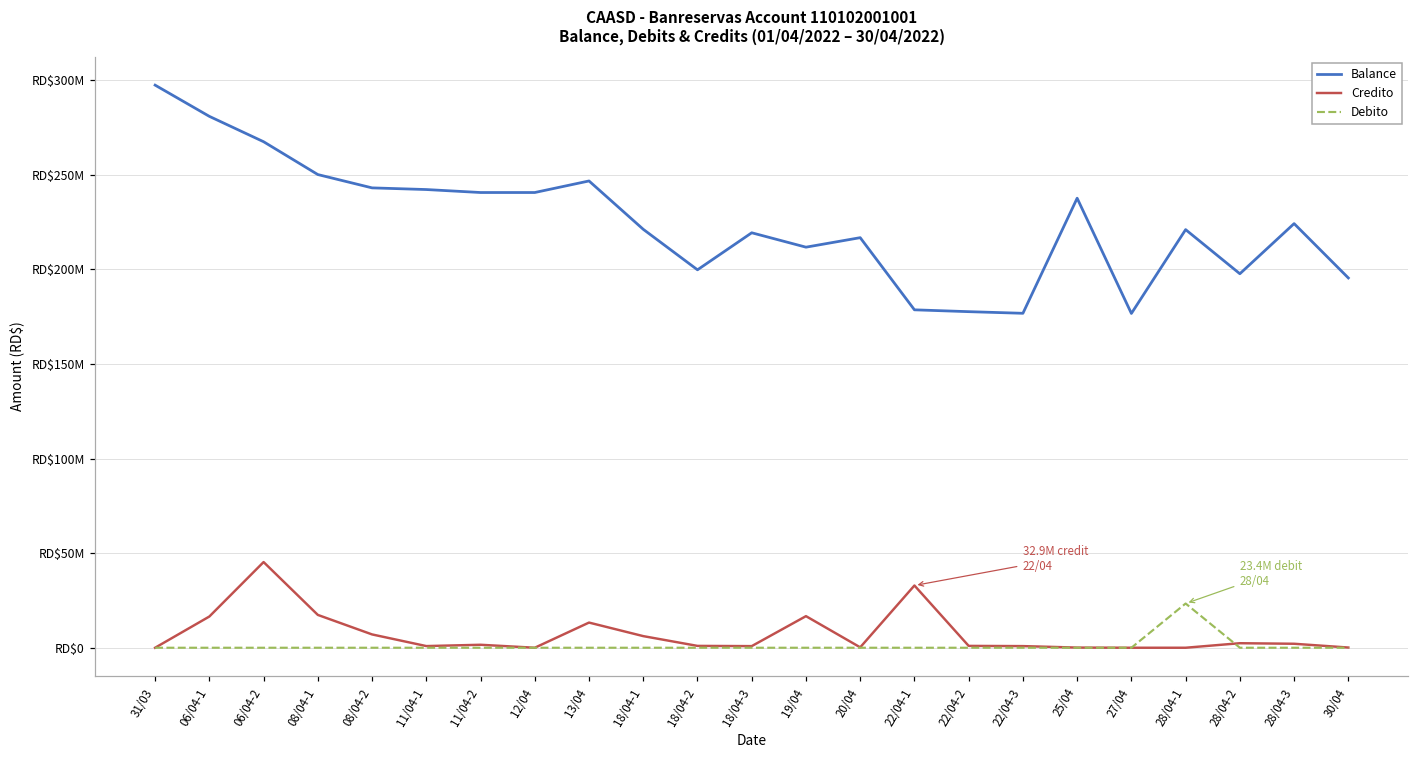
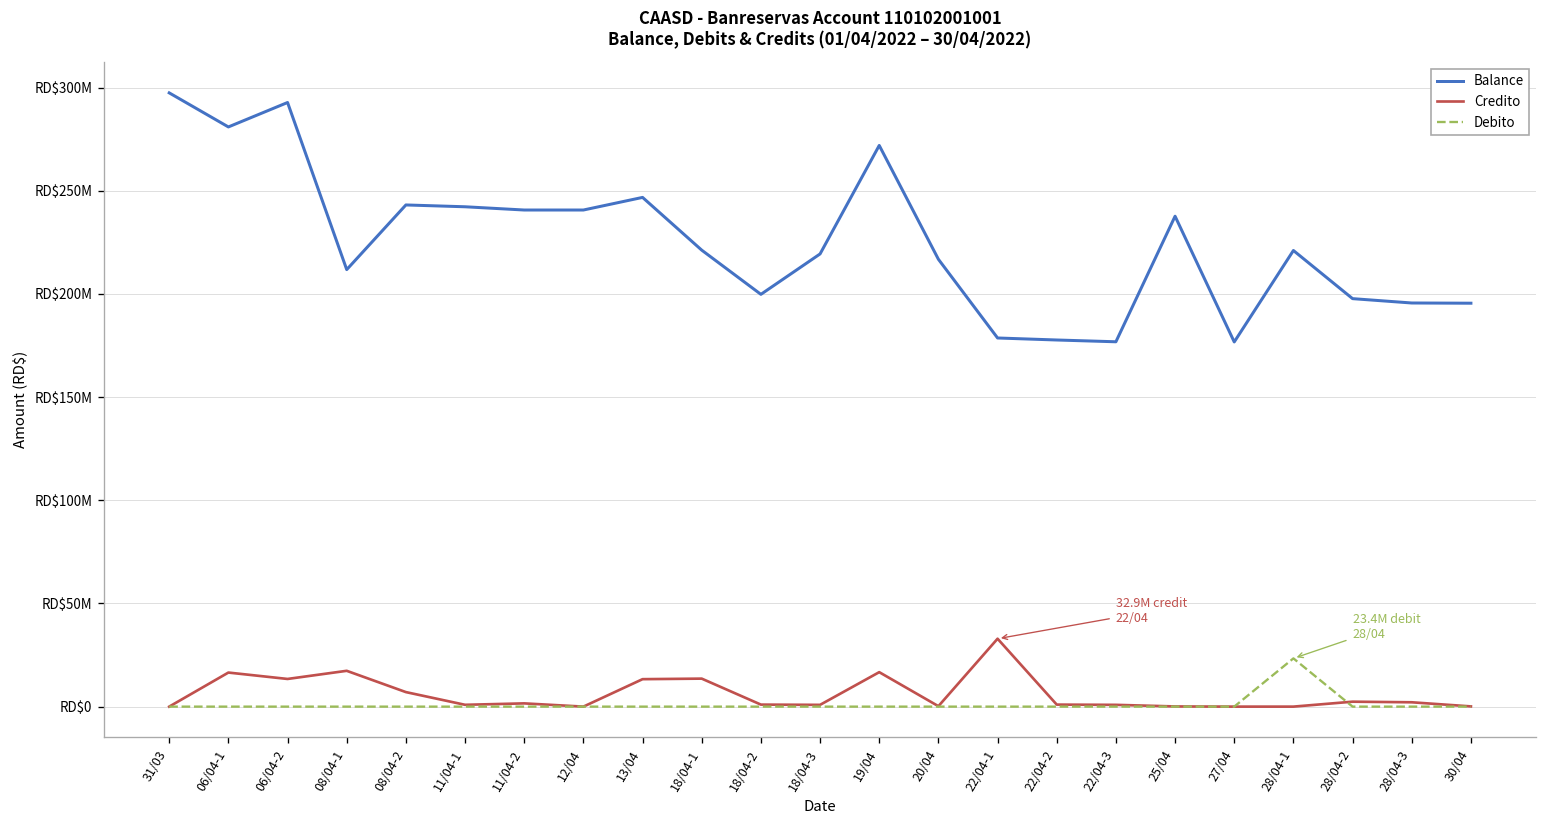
  {
    "Balance": {
      "31/03": "RD$297000000",
      "06/04-1": "RD$281000000",
-     "06/04-2": "RD$268000000",
-     "08/04-1": "RD$250000000",
+     "06/04-2": "RD$293000000",
+     "08/04-1": "RD$212000000",
      "08/04-2": "RD$243000000",
      "11/04-1": "RD$242000000",
      "11/04-2": "RD$241000000",
      "12/04": "RD$241000000",
      "13/04": "RD$247000000",
      "18/04-1": "RD$221000000",
      "18/04-2": "RD$200000000",
      "18/04-3": "RD$219000000",
-     "19/04": "RD$212000000",
+     "19/04": "RD$272000000",
      "20/04": "RD$217000000",
      "22/04-1": "RD$179000000",
      "22/04-2": "RD$178000000",
      "22/04-3": "RD$177000000",
      "25/04": "RD$238000000",
      "27/04": "RD$177000000",
      "28/04-1": "RD$221000000",
      "28/04-2": "RD$198000000",
-     "28/04-3": "RD$224000000",
+     "28/04-3": "RD$196000000",
      "30/04": "RD$195000000"
    },
    "Credito": {
      "06/04-1": "RD$17000000",
-     "06/04-2": "RD$45000000",
+     "06/04-2": "RD$13000000",
      "08/04-1": "RD$17000000",
      "08/04-2": "RD$7000000",
      "11/04-2": "RD$2000000",
      "13/04": "RD$13000000",
-     "18/04-1": "RD$6000000",
+     "18/04-1": "RD$14000000",
      "19/04": "RD$17000000",
      "28/04-1": "RD$0",
      "28/04-2": "RD$2000000",
      "28/04-3": "RD$2000000"
    },
    "Debito": {
      "28/04-1": "23.4M"
    }
  }
